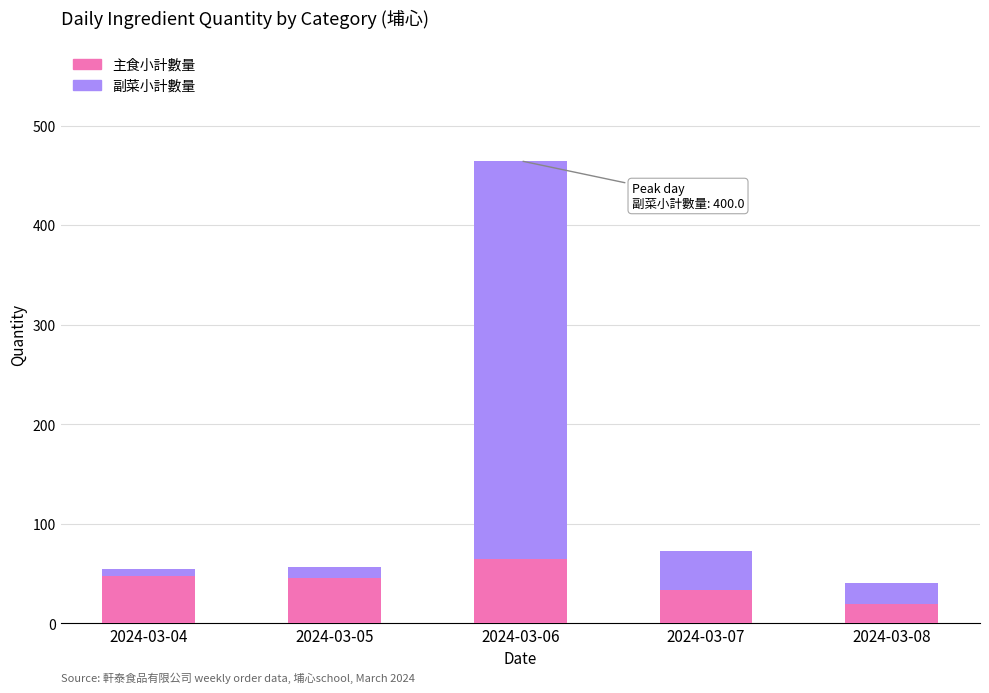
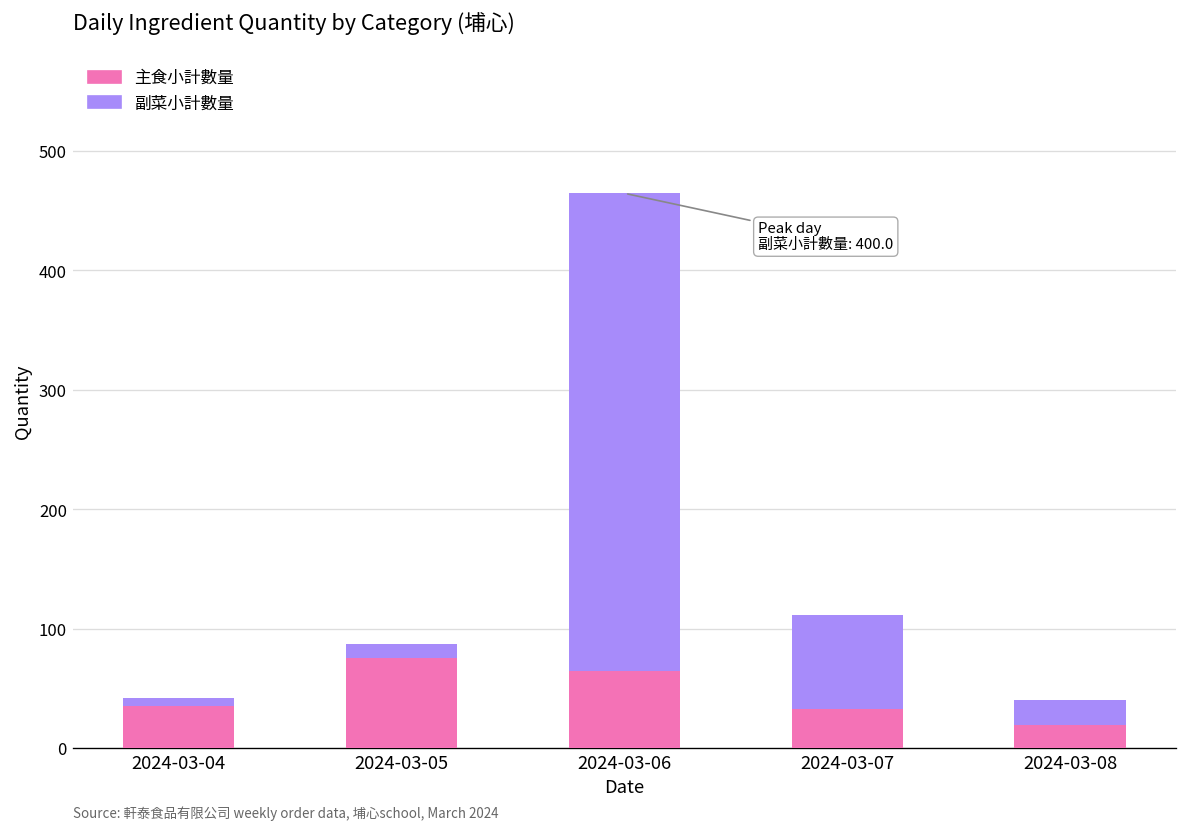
  {
    "主食小計數量": {
-     "2024-03-04": 50,
-     "2024-03-05": 50,
+     "2024-03-04": 40,
+     "2024-03-05": 80,
      "2024-03-06": 60,
      "2024-03-07": 30,
      "2024-03-08": 20
    },
    "副菜小計數量": {
      "2024-03-04": 10,
      "2024-03-05": 10,
-     "2024-03-07": 40,
+     "2024-03-07": 80,
      "2024-03-08": 20
    }
  }
